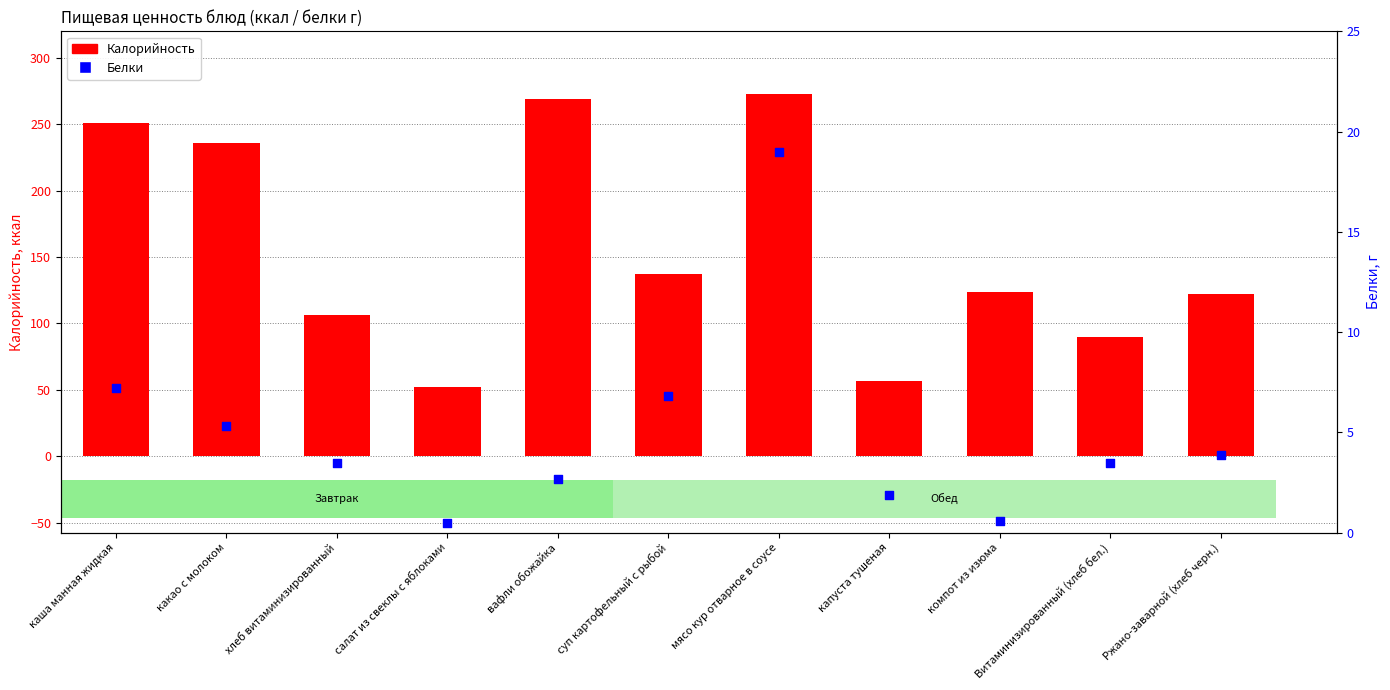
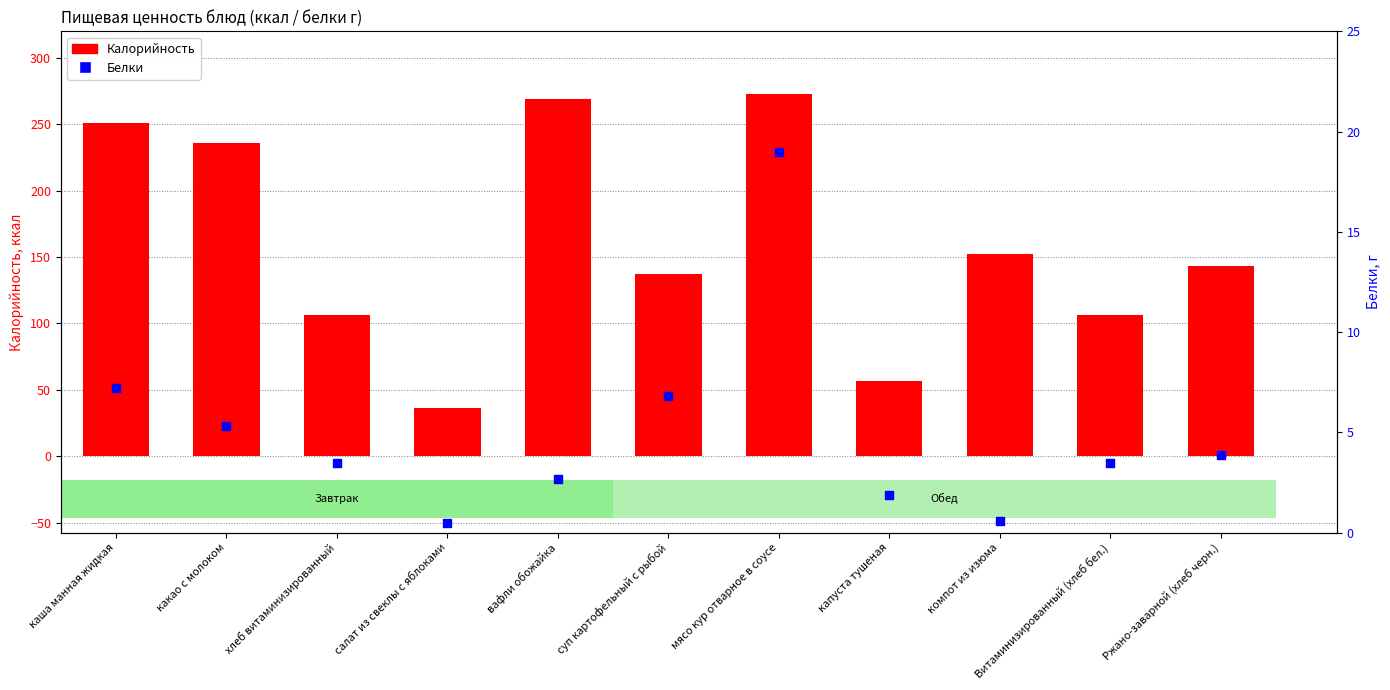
  {
    "Калорийность": {
      "каша манная жидкая": 251,
      "какао с молоком": 236,
      "хлеб витаминизированный": 106,
-     "салат из свеклы с яблоками": 52,
+     "салат из свеклы с яблоками": 36,
      "вафли обожайка": 269,
      "суп картофельный с рыбой": 137,
      "мясо кур отварное в соусе": 273,
      "капуста тушеная": 57,
-     "компот из изюма": 124,
-     "Витаминизированный (хлеб бел.)": 90,
-     "Ржано-заварной (хлеб черн.)": 122
+     "компот из изюма": 152,
+     "Витаминизированный (хлеб бел.)": 106,
+     "Ржано-заварной (хлеб черн.)": 143
    }
  }
